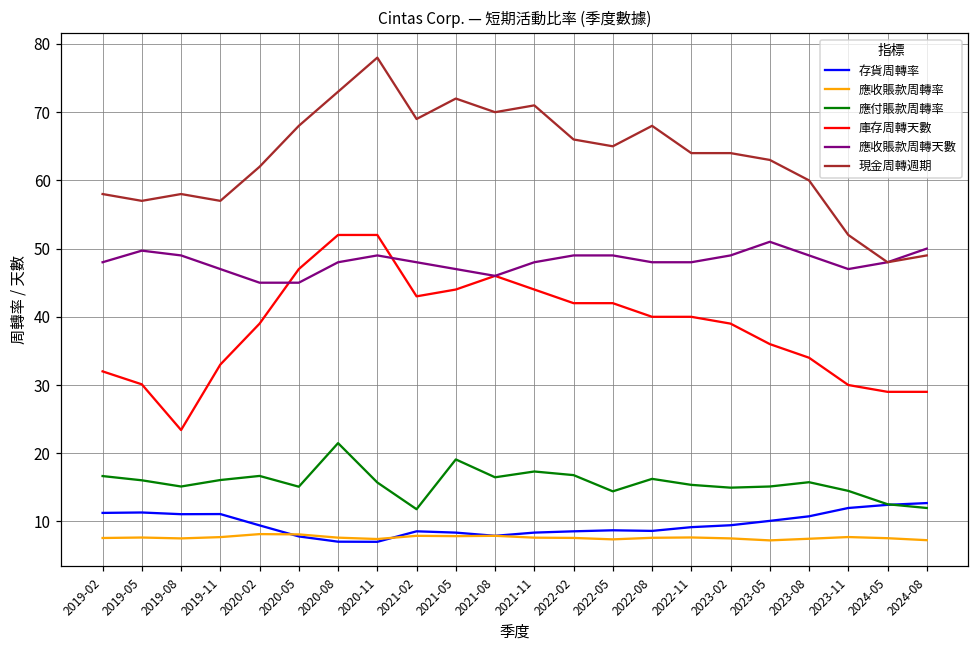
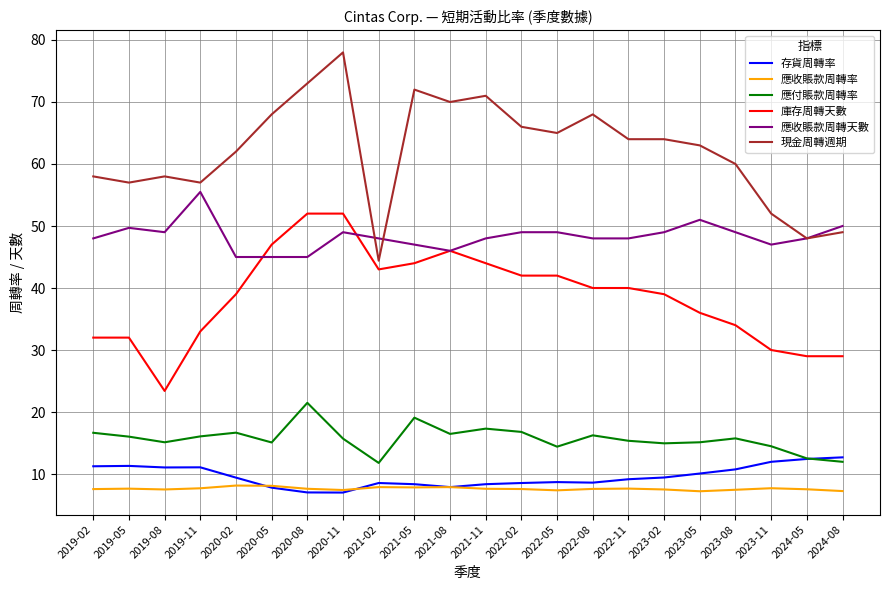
  {
    "存貨周轉率": {
      "2019-02": 11,
      "2019-05": 11,
      "2019-08": 11,
      "2019-11": 11,
      "2020-02": 9,
      "2020-08": 7,
      "2020-11": 7,
      "2021-02": 9,
      "2021-05": 8,
      "2021-11": 8,
      "2022-02": 9,
      "2022-05": 9,
      "2022-08": 9,
      "2022-11": 9,
      "2023-02": 9,
      "2023-05": 10,
      "2023-08": 11,
      "2023-11": 12,
      "2024-08": 13
    },
    "應收賬款周轉率": {
      "2019-02": 8,
      "2019-05": 8,
      "2019-08": 8,
      "2019-11": 8,
      "2020-02": 8,
      "2020-08": 8,
      "2020-11": 7,
      "2021-02": 8,
      "2021-05": 8,
      "2021-11": 8,
      "2022-02": 8,
      "2022-05": 7,
      "2022-08": 8,
      "2022-11": 8,
      "2023-02": 8,
      "2023-05": 7,
      "2023-08": 7,
      "2023-11": 8,
      "2024-05": 8,
      "2024-08": 7
    },
    "應付賬款周轉率": {
      "2019-02": 17,
      "2019-05": 16,
      "2019-08": 15,
      "2019-11": 16,
      "2020-02": 17,
      "2020-05": 15,
      "2020-08": 21,
      "2020-11": 16,
      "2021-02": 12,
      "2021-05": 19,
      "2021-08": 16,
      "2021-11": 17,
      "2022-02": 17,
      "2022-05": 14,
      "2022-08": 16,
      "2022-11": 15,
      "2023-02": 15,
      "2023-05": 15,
      "2023-08": 16,
      "2023-11": 14,
      "2024-08": 12
    },
    "庫存周轉天數": {
      "2019-02": 32,
-     "2019-05": 30,
+     "2019-05": 32,
      "2019-08": 23,
      "2019-11": 33,
      "2020-02": 39,
      "2020-05": 47,
      "2020-08": 52,
      "2020-11": 52,
      "2021-02": 43,
      "2021-05": 44,
      "2021-11": 44,
      "2022-02": 42,
      "2022-05": 42,
      "2022-08": 40,
      "2022-11": 40,
      "2023-02": 39,
      "2023-05": 36,
      "2023-08": 34,
      "2023-11": 30,
      "2024-05": 29,
      "2024-08": 29
    },
    "應收賬款周轉天數": {
      "2019-02": 48,
      "2019-05": 50,
      "2019-08": 49,
-     "2019-11": 47,
+     "2019-11": 56,
      "2020-02": 45,
      "2020-05": 45,
-     "2020-08": 48,
+     "2020-08": 45,
      "2020-11": 49,
      "2021-02": 48,
      "2021-05": 47,
      "2021-11": 48,
      "2022-02": 49,
      "2022-05": 49,
      "2022-08": 48,
      "2022-11": 48,
      "2023-02": 49,
      "2023-05": 51,
      "2023-08": 49,
      "2023-11": 47,
      "2024-08": 50
    },
    "現金周轉週期": {
      "2019-02": 58,
      "2019-05": 57,
      "2019-08": 58,
      "2019-11": 57,
      "2020-02": 62,
      "2020-05": 68,
      "2020-08": 73,
      "2020-11": 78,
-     "2021-02": 69,
+     "2021-02": 44,
      "2021-05": 72,
      "2021-08": 70,
      "2021-11": 71,
      "2022-02": 66,
      "2022-05": 65,
      "2022-08": 68,
      "2022-11": 64,
      "2023-02": 64,
      "2023-05": 63,
      "2023-08": 60,
      "2023-11": 52,
      "2024-08": 49
    }
  }
